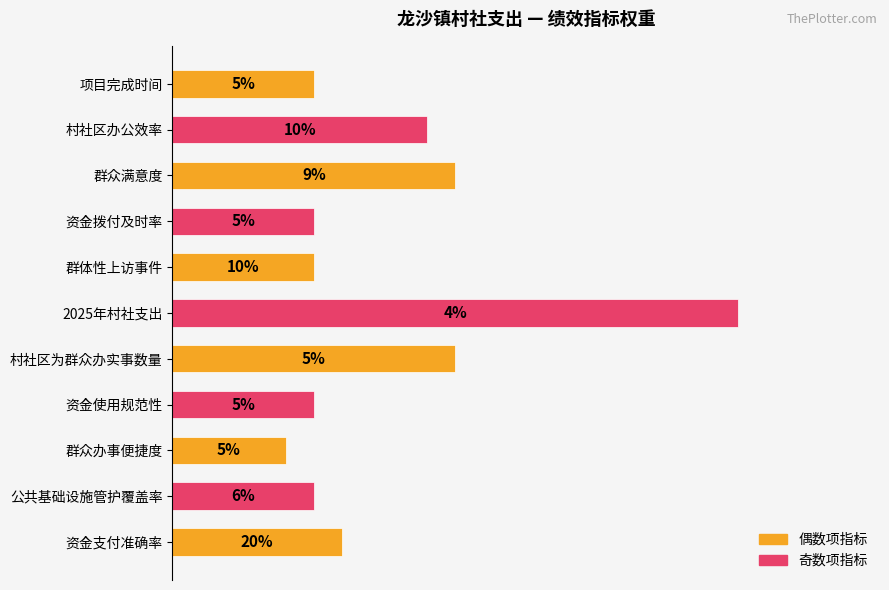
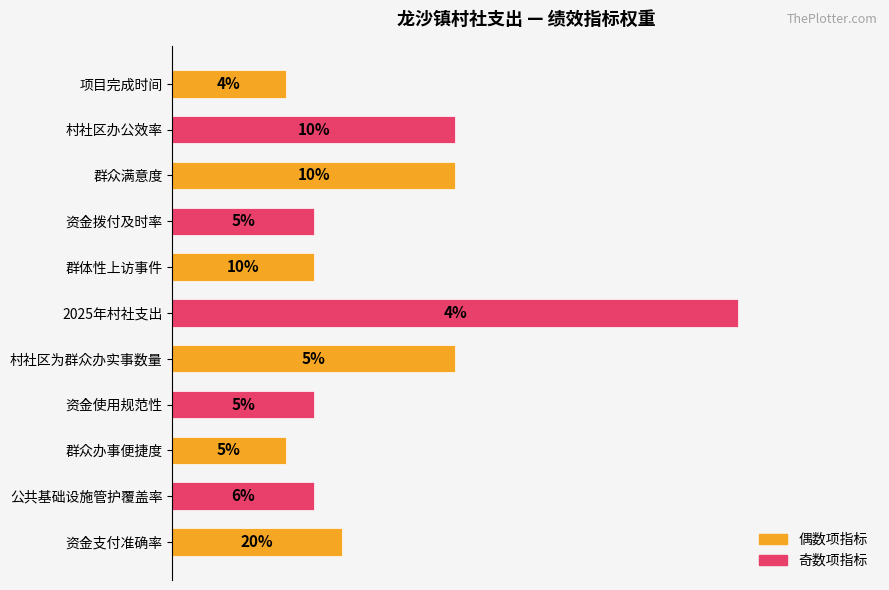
  {
    "偶数项指标": {
-     "项目完成时间": "5%"
+     "项目完成时间": "4%"
    },
    "奇数项指标": {
-     "村社区办公效率": "9%",
+     "村社区办公效率": "10%",
      "资金拨付及时率": "5%",
      "资金使用规范性": "5%"
    }
  }
